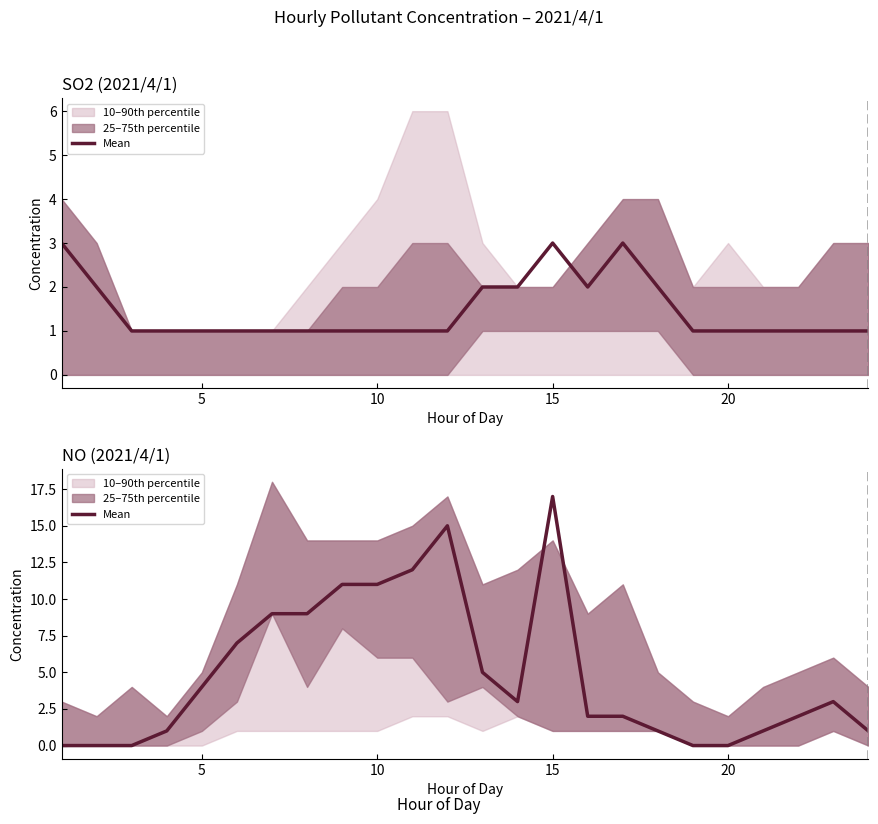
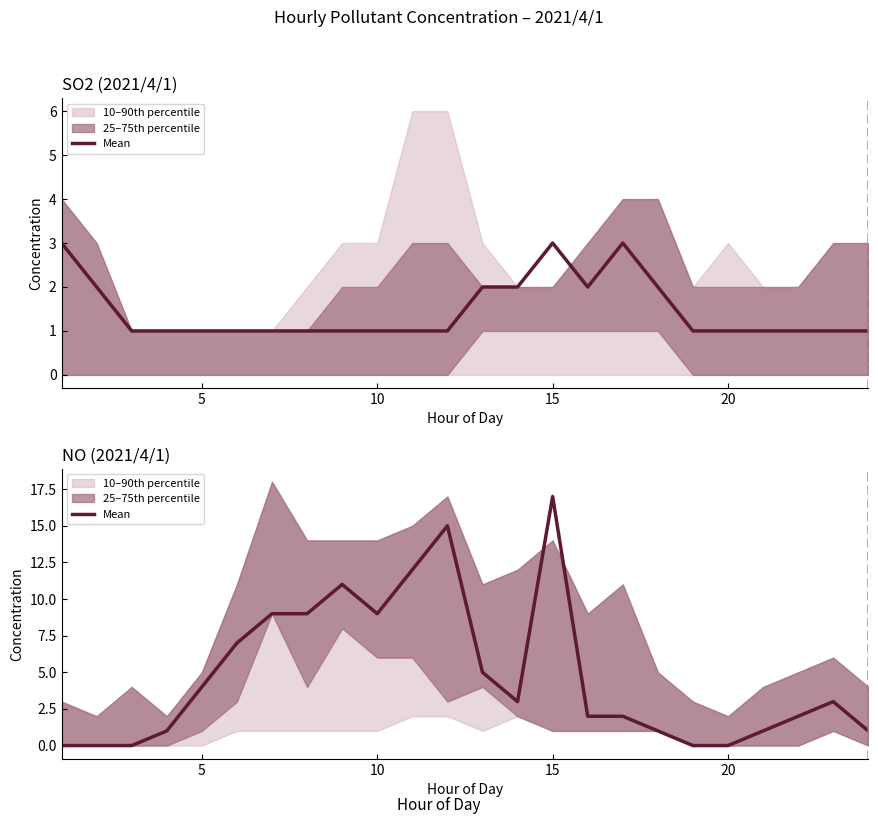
  {
    "SO2 (2021/4/1)": {
      "10–90th percentile": {
-       "10": 4,
+       "10": 3,
        "20": 3
      },
      "Mean": {
        "10": 1,
        "15": 3,
        "20": 1
      }
    },
    "NO (2021/4/1)": {
      "Mean": {
        "5": 4,
-       "10": 11,
+       "10": 9,
        "15": 17,
        "20": 0
      }
    }
  }
